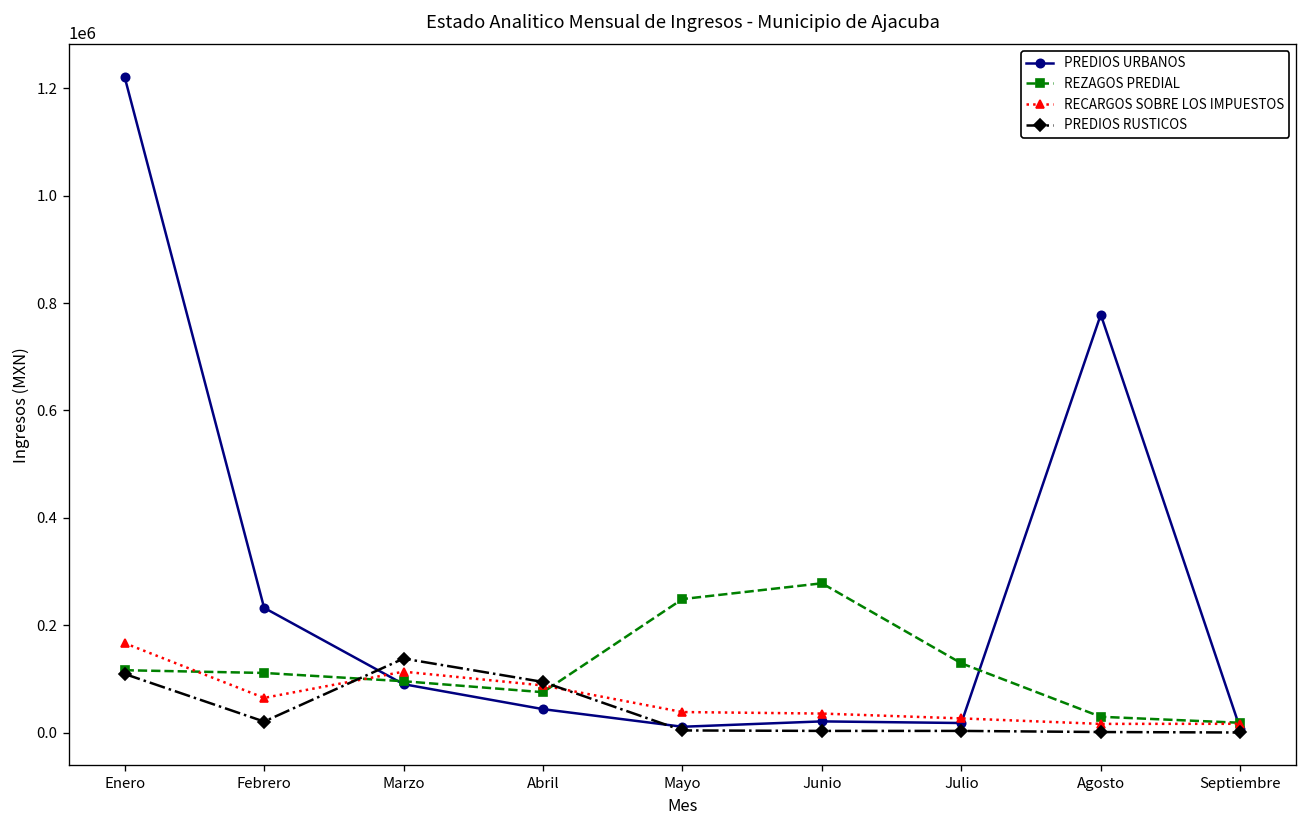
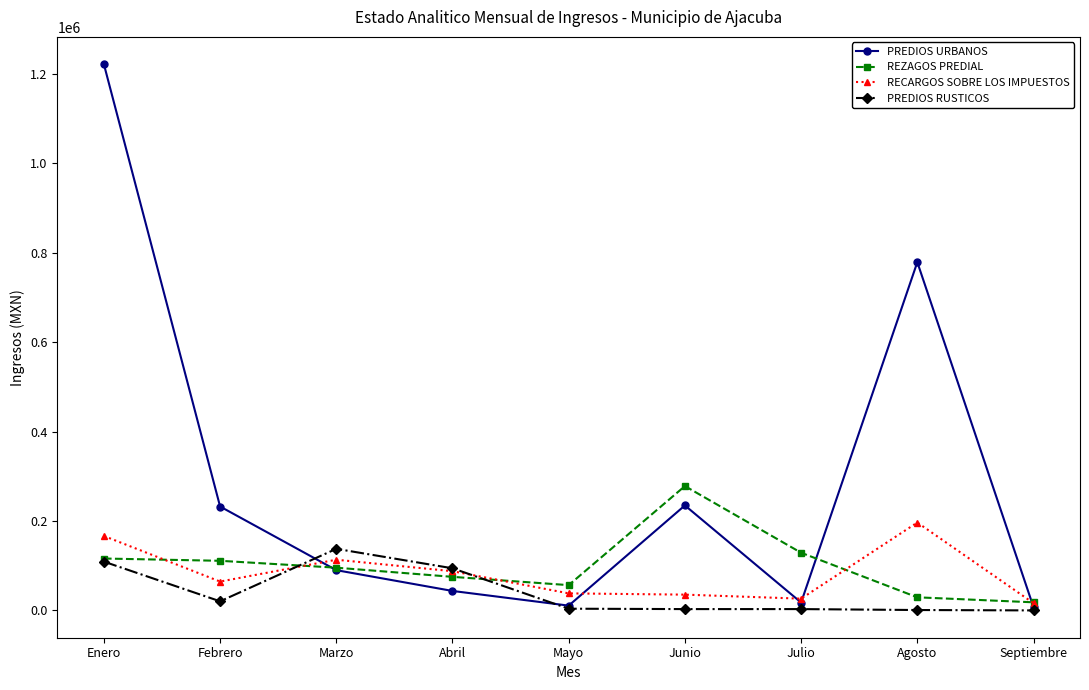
  {
    "PREDIOS URBANOS": {
      "Enero": 1220000,
      "Febrero": 230000,
      "Abril": 40000,
      "Mayo": 10000,
-     "Junio": 20000,
+     "Junio": 230000,
      "Julio": 20000,
      "Agosto": 780000,
      "Septiembre": 10000
    },
    "REZAGOS PREDIAL": {
      "Enero": 120000,
      "Febrero": 110000,
      "Abril": 80000,
-     "Mayo": 250000,
+     "Mayo": 60000,
      "Junio": 280000,
      "Julio": 130000,
      "Agosto": 30000
    },
    "RECARGOS SOBRE LOS IMPUESTOS": {
      "Enero": 170000,
      "Febrero": 60000,
      "Marzo": 110000,
      "Abril": 90000,
      "Mayo": 40000,
      "Junio": 40000,
      "Julio": 30000,
-     "Agosto": 20000
+     "Agosto": 200000
    },
    "PREDIOS RUSTICOS": {
      "Enero": 110000,
      "Febrero": 20000,
      "Marzo": 140000,
      "Abril": 90000,
      "Mayo": 0,
      "Junio": 0,
      "Julio": 0,
      "Agosto": 0,
      "Septiembre": 0
    }
  }
